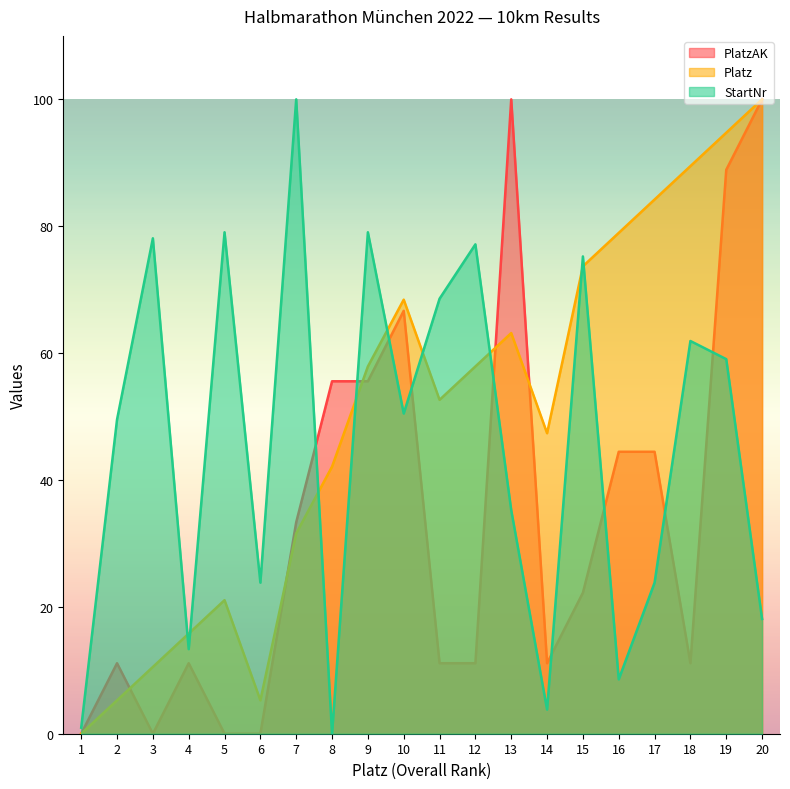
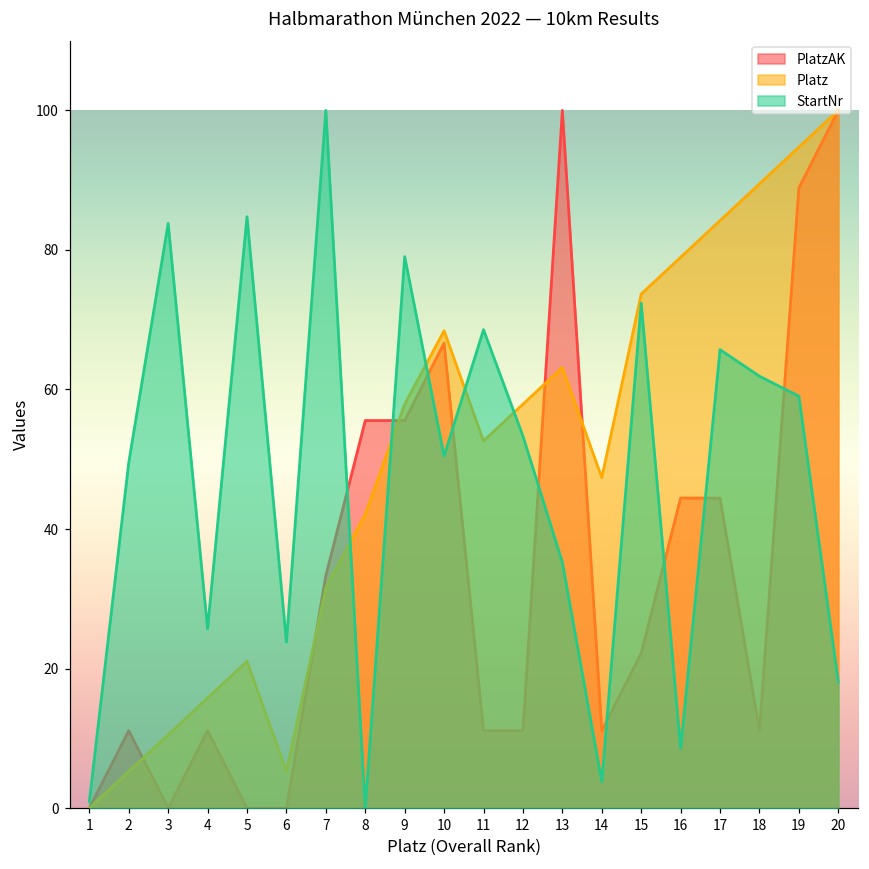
  {
    "PlatzAK": {
      "2": 11,
      "3": 0,
      "4": 11,
      "5": 0,
      "6": 0,
      "7": 33,
      "8": 56,
      "9": 56,
      "10": 67,
      "11": 11,
      "12": 11,
      "13": 100,
      "14": 11,
      "15": 22,
      "16": 44,
      "17": 44,
      "18": 11,
      "19": 89
    },
    "Platz": {
      "2": 5,
      "3": 11,
      "4": 16,
      "5": 21,
      "6": 5,
      "7": 32,
      "8": 42,
      "9": 58,
      "10": 68,
      "11": 53,
      "12": 58,
      "13": 63,
      "14": 47,
      "15": 74,
      "16": 79,
      "17": 84,
      "18": 89,
      "19": 95
    },
    "StartNr": {
      "1": 1,
      "2": 50,
-     "3": 78,
-     "4": 13,
-     "5": 79,
+     "3": 84,
+     "4": 26,
+     "5": 85,
      "6": 24,
      "7": 100,
      "8": 0,
      "9": 79,
      "10": 50,
      "11": 69,
-     "12": 77,
+     "12": 53,
      "13": 35,
      "14": 4,
-     "15": 75,
+     "15": 72,
      "16": 9,
-     "17": 24,
+     "17": 66,
      "18": 62,
      "19": 59,
      "20": 18
    }
  }
